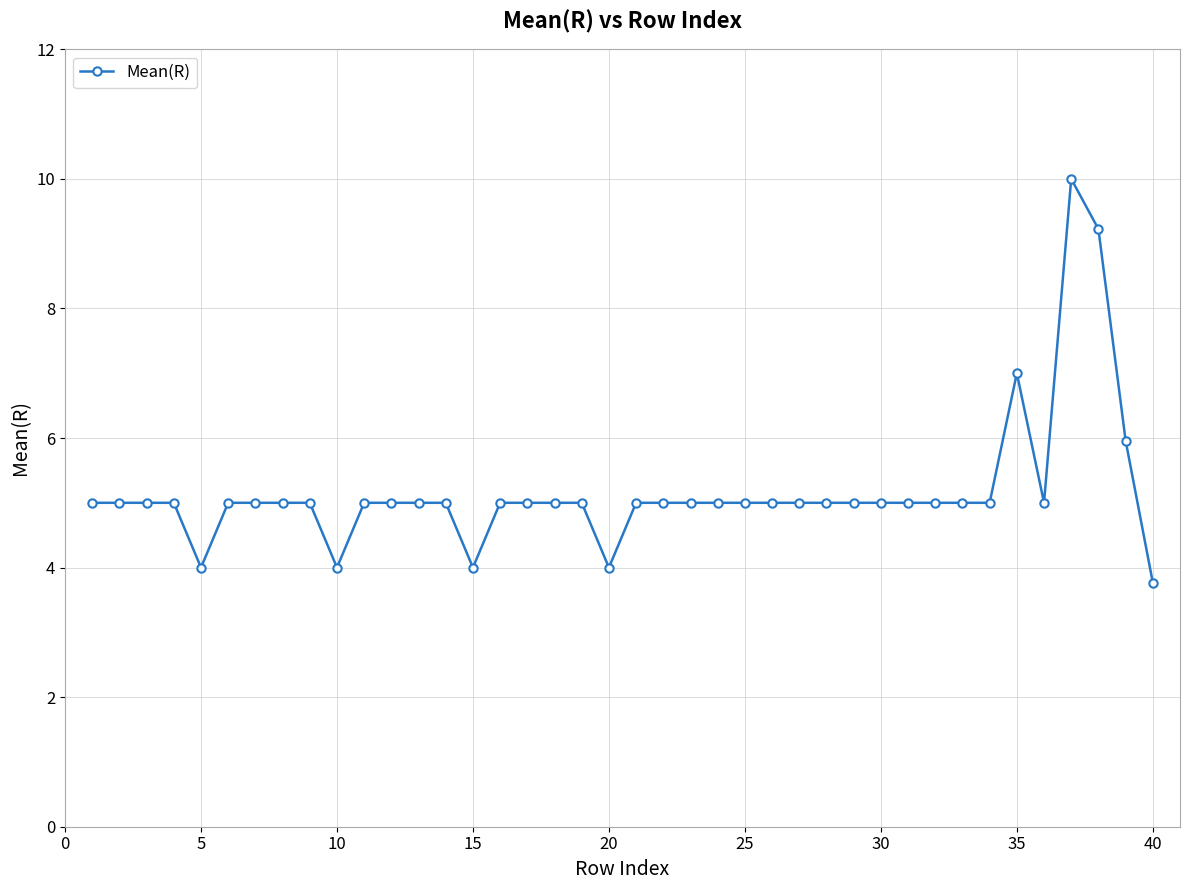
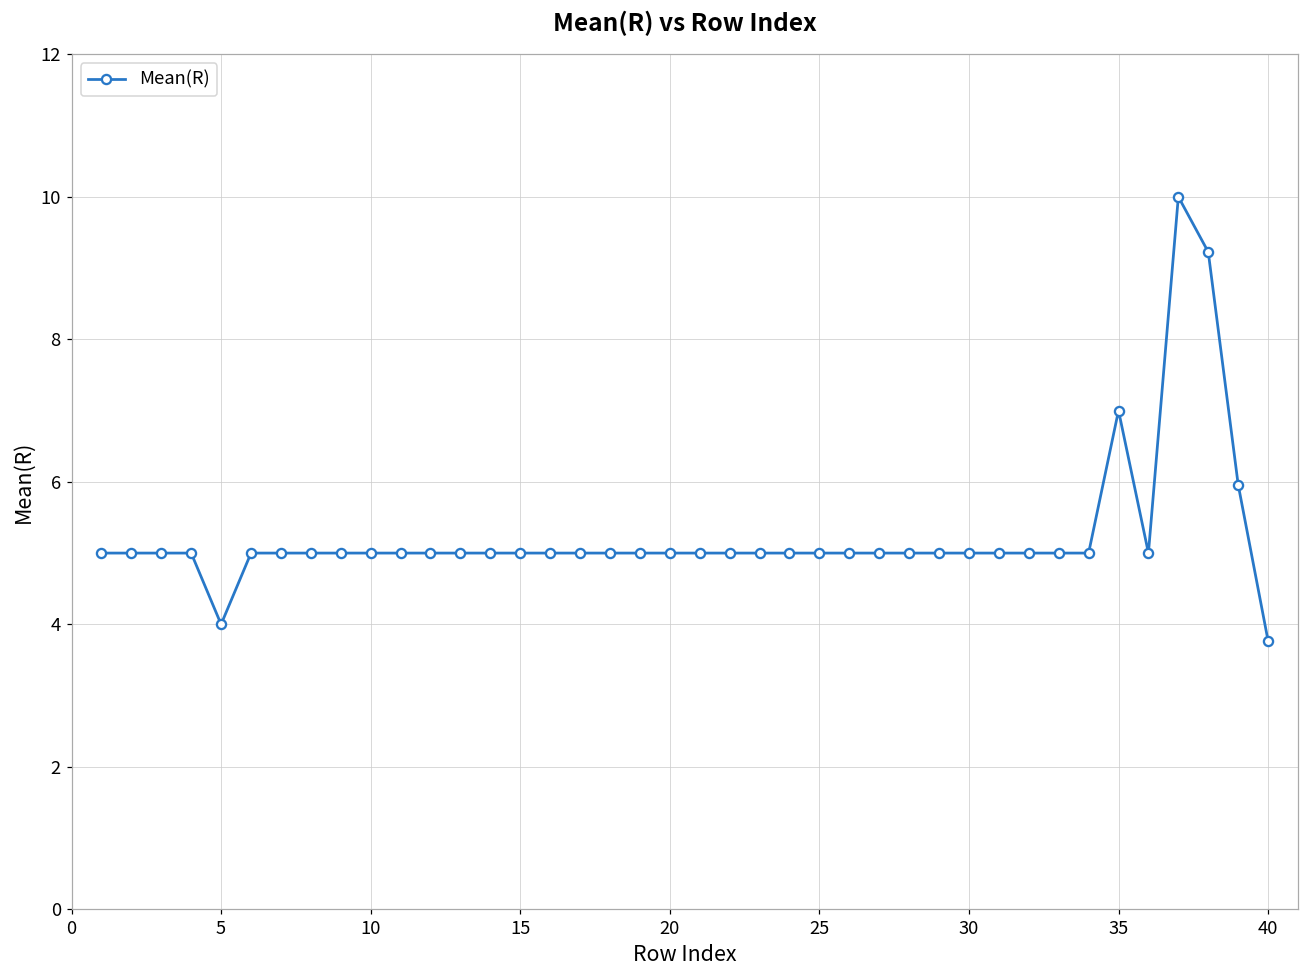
  {
    "5": 4,
-   "10": 4,
-   "15": 4,
-   "20": 4,
+   "10": 5,
+   "15": 5,
+   "20": 5,
    "25": 5,
    "30": 5,
    "35": 7,
    "40": 3.8
  }
